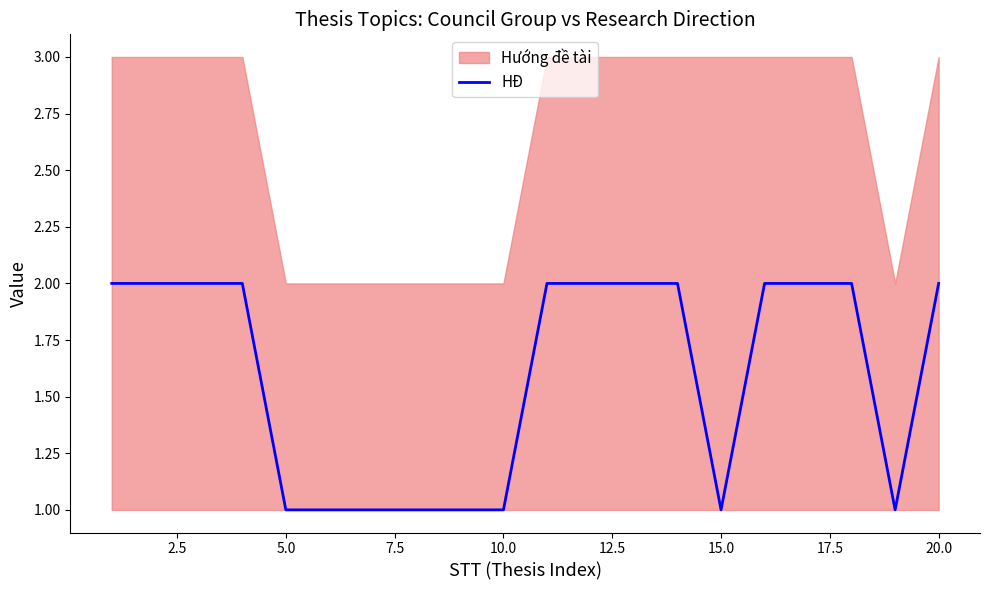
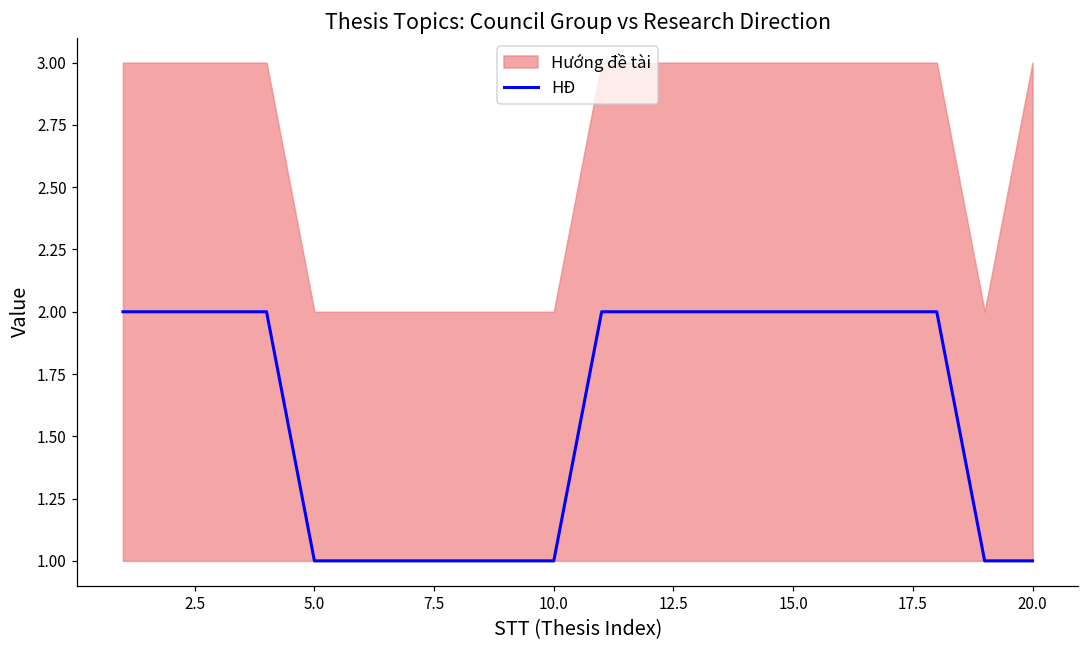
  {
    "HĐ": {
      "5.0": 1,
      "10.0": 1,
-     "15.0": 1,
-     "20.0": 2
+     "15.0": 2,
+     "20.0": 1
    },
    "Hướng đề tài": {
      "5.0": 2,
      "10.0": 2,
      "15.0": 3,
      "20.0": 3
    }
  }
